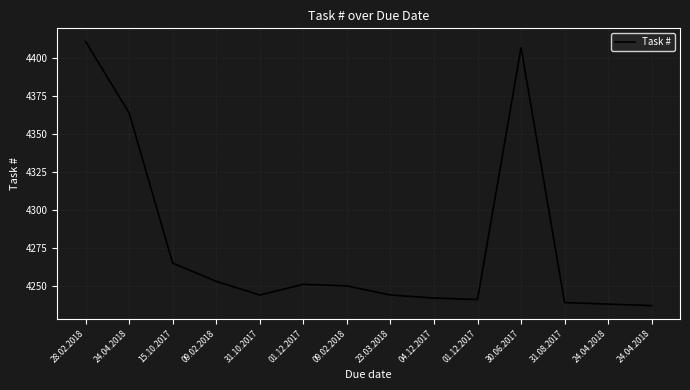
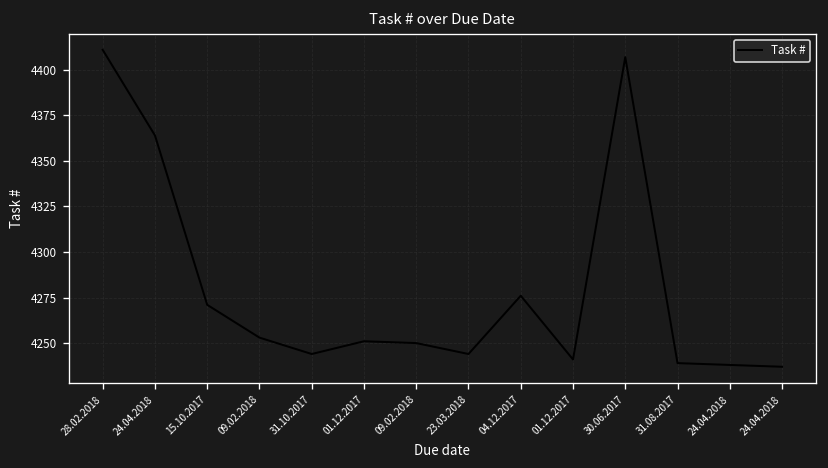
  {
    "28.02.2018": 4411,
-   "15.10.2017": 4265,
+   "15.10.2017": 4271,
    "31.10.2017": 4244,
    "23.03.2018": 4244,
-   "04.12.2017": 4242,
+   "04.12.2017": 4276,
    "30.06.2017": 4407,
    "31.08.2017": 4239
  }
